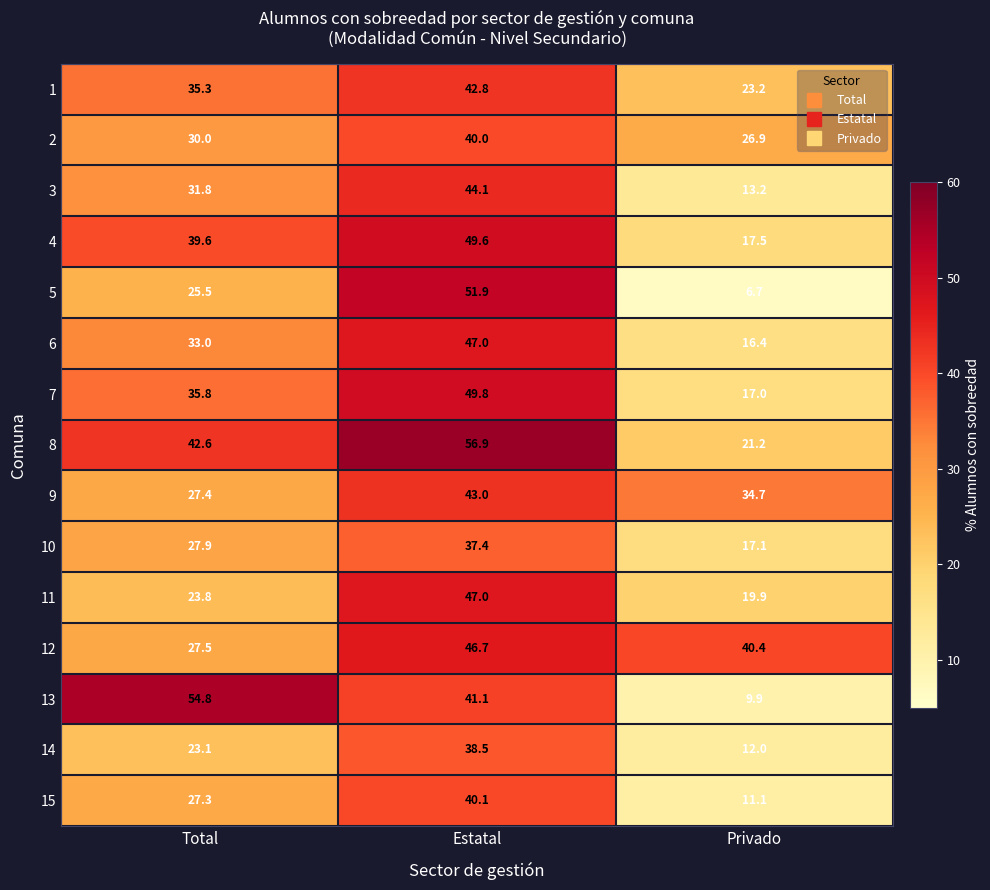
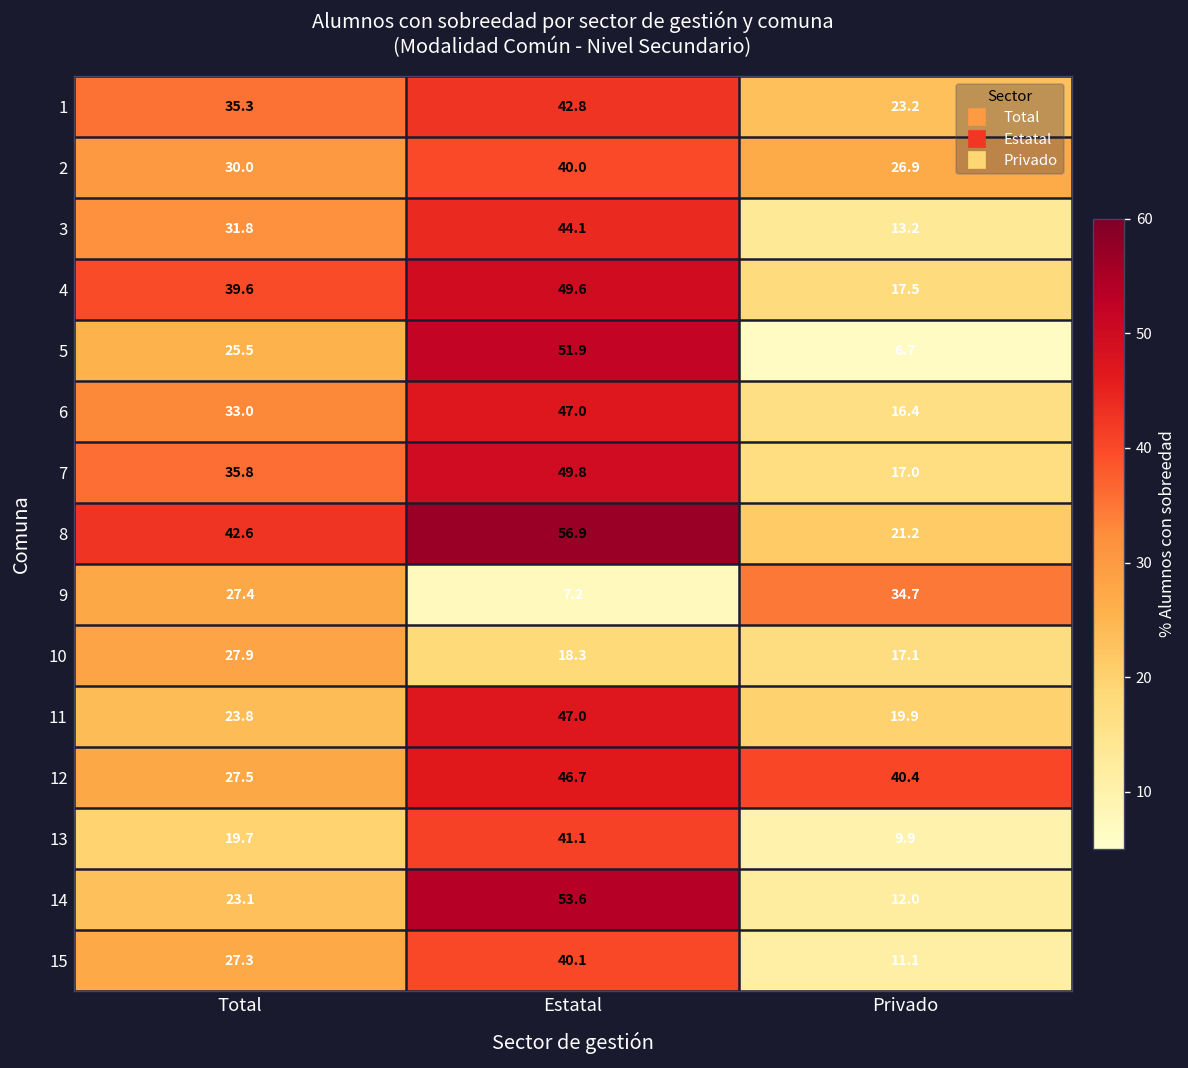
  {
    "1": {
      "Total": 35.3,
      "Estatal": 42.8,
      "Privado": 23.2
    },
    "2": {
      "Total": 30.0,
      "Estatal": 40.0,
      "Privado": 26.9
    },
    "3": {
      "Total": 31.8,
      "Estatal": 44.1,
      "Privado": 13.2
    },
    "4": {
      "Total": 39.6,
      "Estatal": 49.6,
      "Privado": 17.5
    },
    "5": {
      "Total": 25.5,
      "Estatal": 51.9,
      "Privado": 6.7
    },
    "6": {
      "Total": 33.0,
      "Estatal": 47.0,
      "Privado": 16.4
    },
    "7": {
      "Total": 35.8,
      "Estatal": 49.8,
      "Privado": 17.0
    },
    "8": {
      "Total": 42.6,
      "Estatal": 56.9,
      "Privado": 21.2
    },
    "9": {
      "Total": 27.4,
-     "Estatal": 43.0,
+     "Estatal": 7.2,
      "Privado": 34.7
    },
    "10": {
      "Total": 27.9,
-     "Estatal": 37.4,
+     "Estatal": 18.3,
      "Privado": 17.1
    },
    "11": {
      "Total": 23.8,
      "Estatal": 47.0,
      "Privado": 19.9
    },
    "12": {
      "Total": 27.5,
      "Estatal": 46.7,
      "Privado": 40.4
    },
    "13": {
-     "Total": 54.8,
+     "Total": 19.7,
      "Estatal": 41.1,
      "Privado": 9.9
    },
    "14": {
      "Total": 23.1,
-     "Estatal": 38.5,
+     "Estatal": 53.6,
      "Privado": 12.0
    },
    "15": {
      "Total": 27.3,
      "Estatal": 40.1,
      "Privado": 11.1
    }
  }
